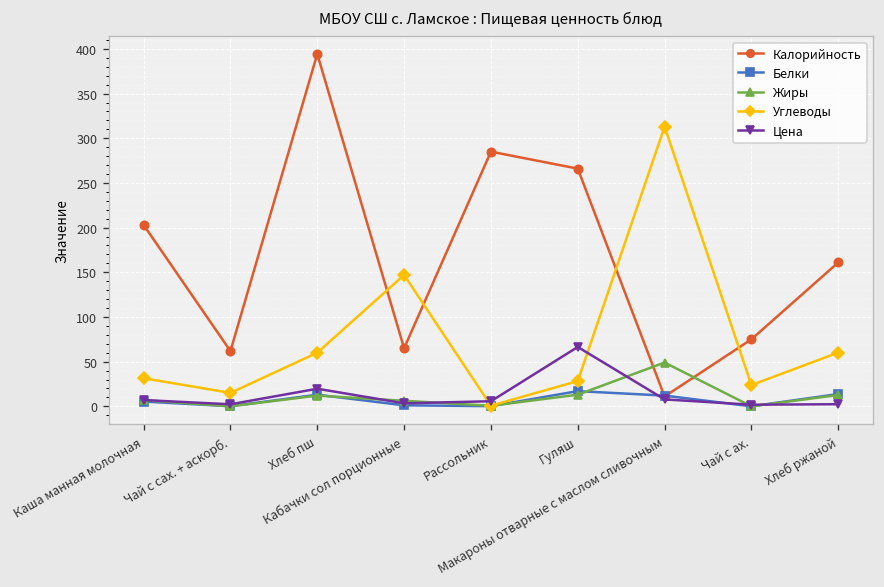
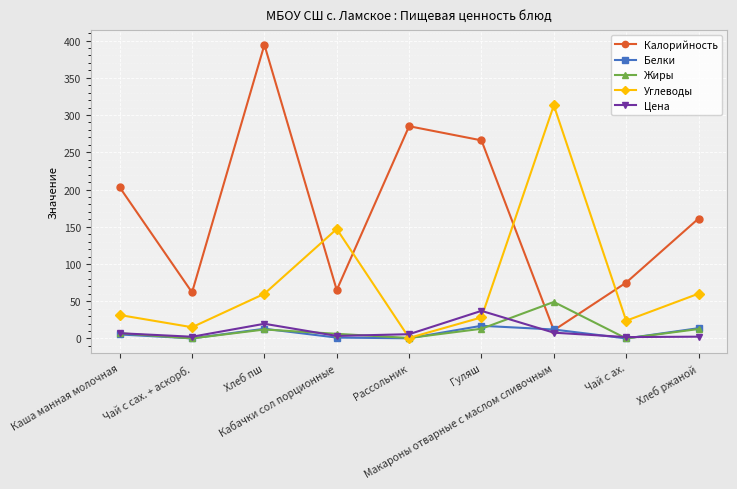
  {
    "Калорийность": {
      "Каша манная молочная": 200,
      "Чай с сах. + аскорб.": 60,
      "Хлеб пш": 390,
      "Кабачки сол порционные": 70,
      "Рассольник": 290,
      "Гуляш": 270,
      "Чай с ах.": 80,
      "Хлеб ржаной": 160
    },
    "Белки": {
      "Гуляш": 20
    },
    "Жиры": {
      "Гуляш": 10,
      "Макароны отварные с маслом сливочным": 50
    },
    "Углеводы": {
      "Каша манная молочная": 30,
      "Чай с сах. + аскорб.": 20,
      "Хлеб пш": 60,
      "Кабачки сол порционные": 150,
      "Гуляш": 30,
      "Макароны отварные с маслом сливочным": 310,
      "Чай с ах.": 20,
      "Хлеб ржаной": 60
    },
    "Цена": {
      "Хлеб пш": 20,
      "Рассольник": 10,
-     "Гуляш": 70,
+     "Гуляш": 40,
      "Хлеб ржаной": 0
    }
  }
